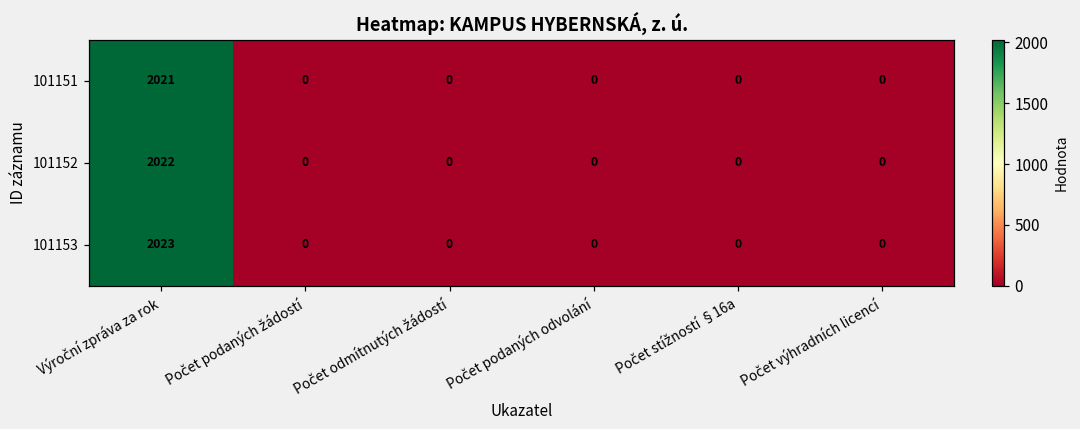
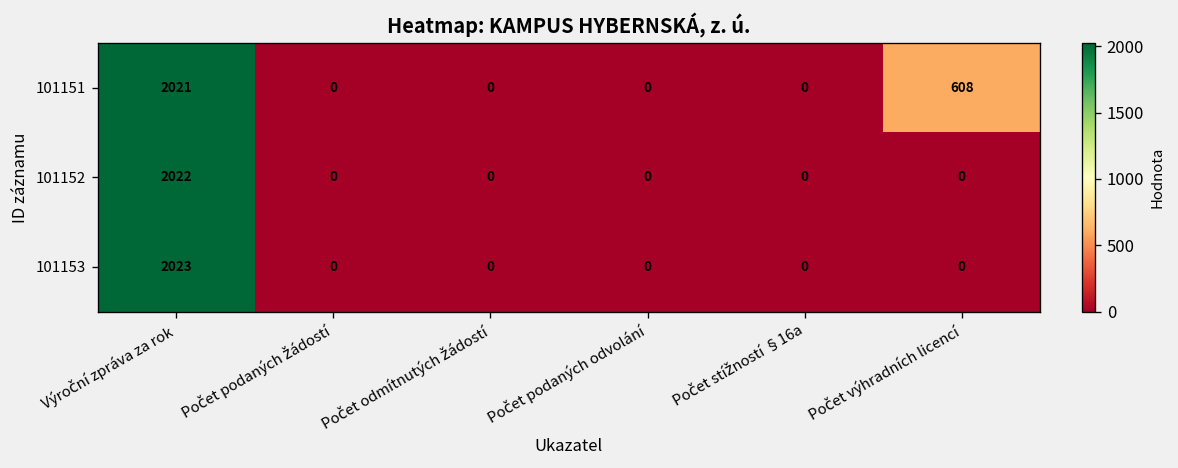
  {
    "101151": {
      "Výroční zpráva za rok": 2021,
      "Počet podaných žádostí": 0,
      "Počet odmítnutých žádostí": 0,
      "Počet podaných odvolání": 0,
      "Počet stížností §16a": 0,
-     "Počet výhradních licencí": 0
+     "Počet výhradních licencí": 608
    },
    "101152": {
      "Výroční zpráva za rok": 2022,
      "Počet podaných žádostí": 0,
      "Počet odmítnutých žádostí": 0,
      "Počet podaných odvolání": 0,
      "Počet stížností §16a": 0,
      "Počet výhradních licencí": 0
    },
    "101153": {
      "Výroční zpráva za rok": 2023,
      "Počet podaných žádostí": 0,
      "Počet odmítnutých žádostí": 0,
      "Počet podaných odvolání": 0,
      "Počet stížností §16a": 0,
      "Počet výhradních licencí": 0
    }
  }
